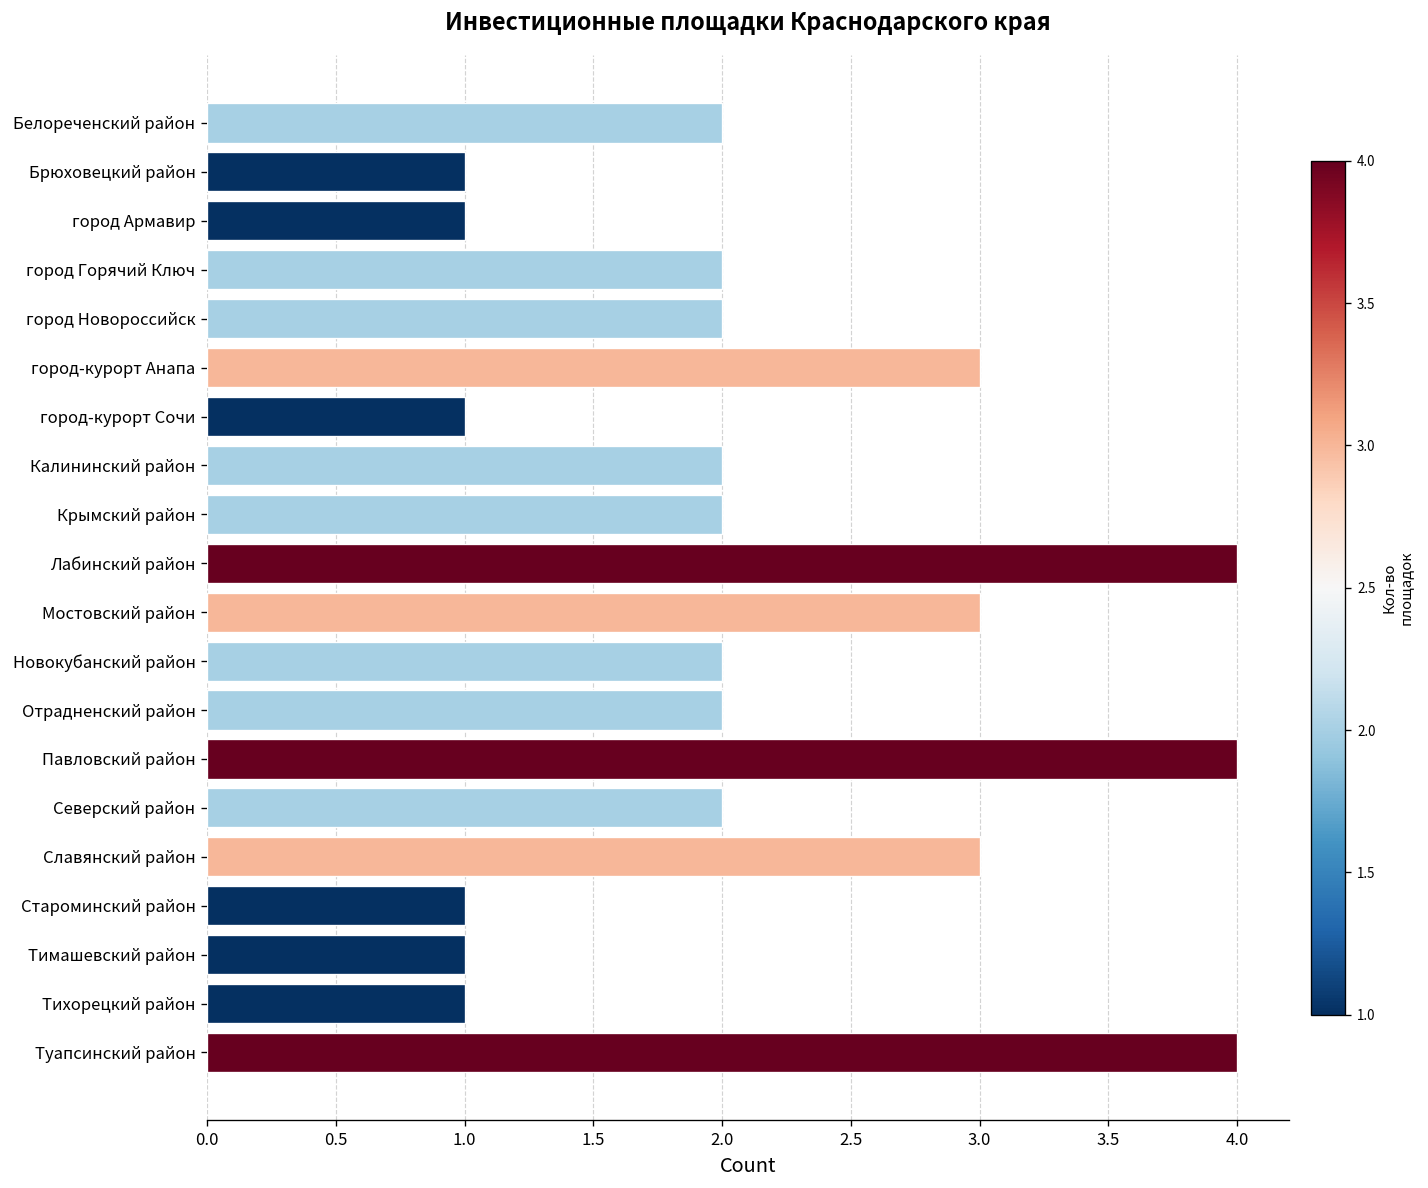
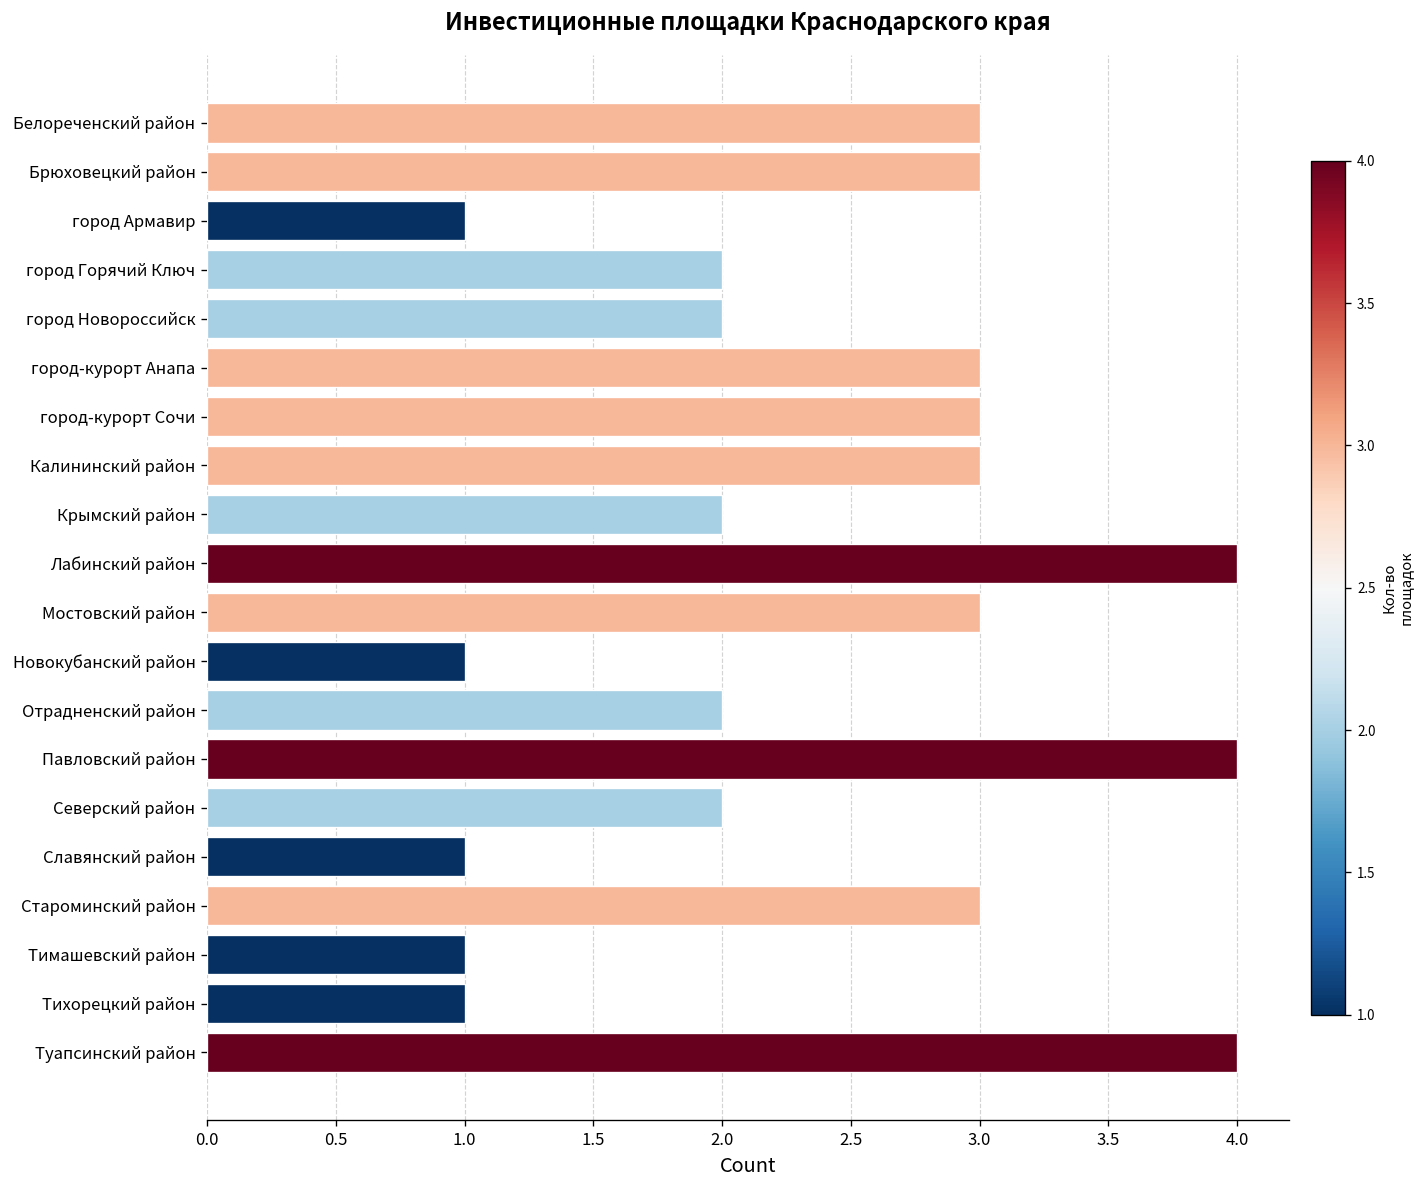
  {
-   "Белореченский район": 2,
-   "Брюховецкий район": 1,
+   "Белореченский район": 3,
+   "Брюховецкий район": 3,
    "город Армавир": 1,
    "город Горячий Ключ": 2,
    "город Новороссийск": 2,
    "город-курорт Анапа": 3,
-   "город-курорт Сочи": 1,
-   "Калининский район": 2,
+   "город-курорт Сочи": 3,
+   "Калининский район": 3,
    "Крымский район": 2,
    "Лабинский район": 4,
    "Мостовский район": 3,
-   "Новокубанский район": 2,
+   "Новокубанский район": 1,
    "Отрадненский район": 2,
    "Павловский район": 4,
    "Северский район": 2,
-   "Славянский район": 3,
-   "Староминский район": 1,
+   "Славянский район": 1,
+   "Староминский район": 3,
    "Тимашевский район": 1,
    "Тихорецкий район": 1,
    "Туапсинский район": 4
  }
